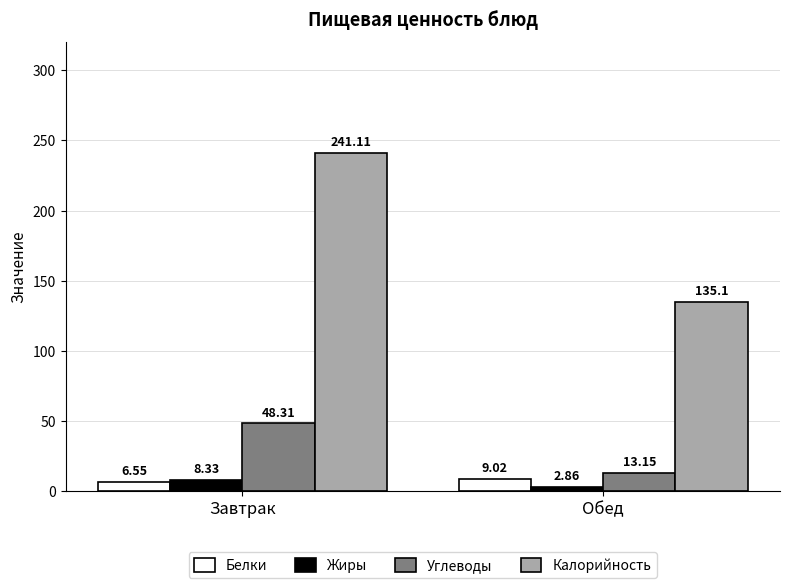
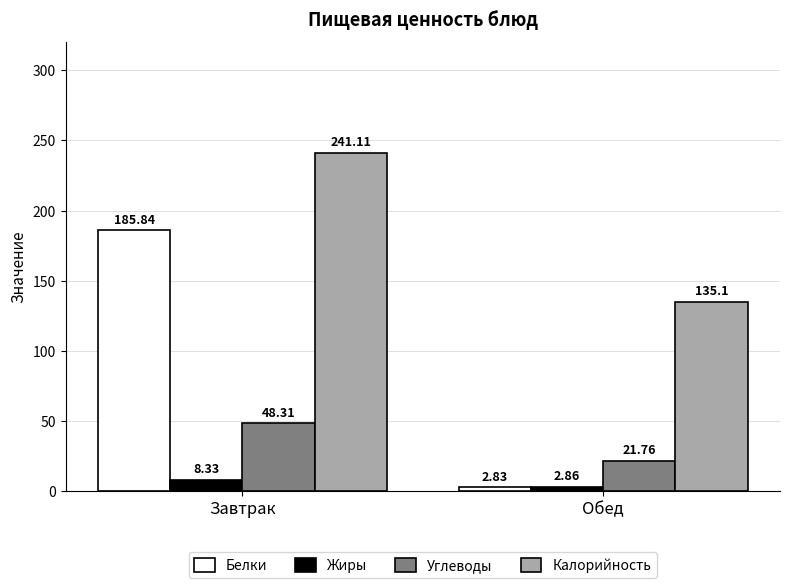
  {
    "Белки": {
-     "Завтрак": 6.55,
-     "Обед": 9.02
+     "Завтрак": 185.84,
+     "Обед": 2.83
    },
    "Жиры": {
      "Завтрак": 8.33,
      "Обед": 2.86
    },
    "Углеводы": {
      "Завтрак": 48.31,
-     "Обед": 13.15
+     "Обед": 21.76
    },
    "Калорийность": {
      "Завтрак": 241.11,
      "Обед": 135.1
    }
  }
